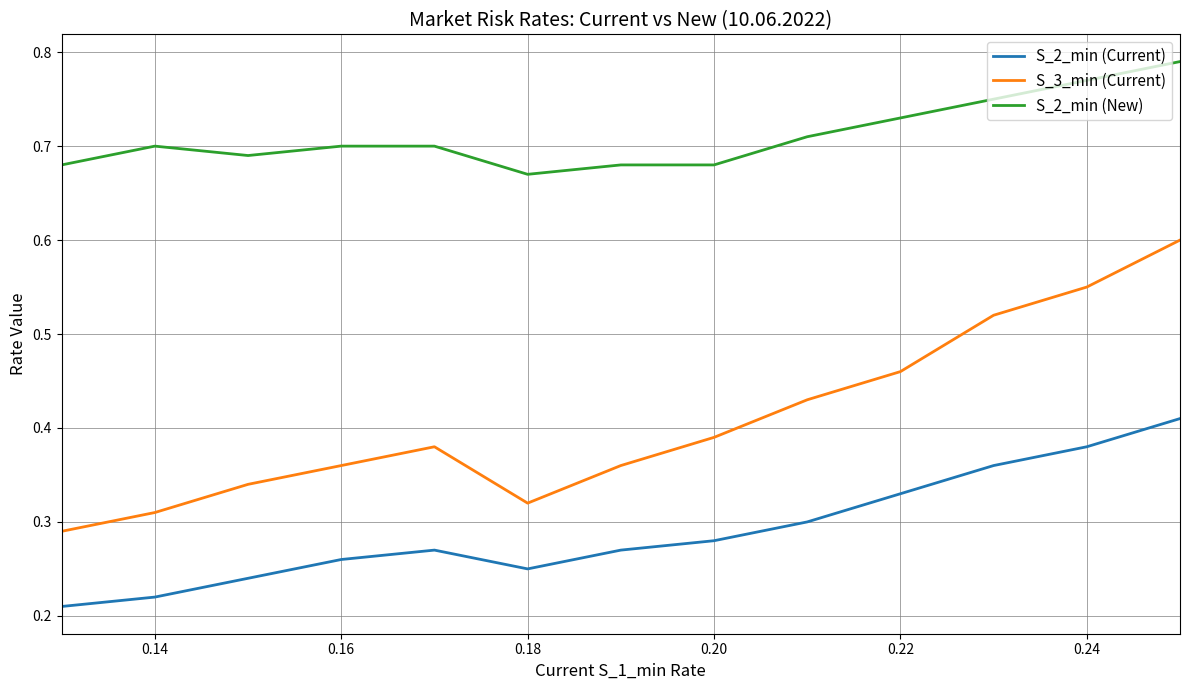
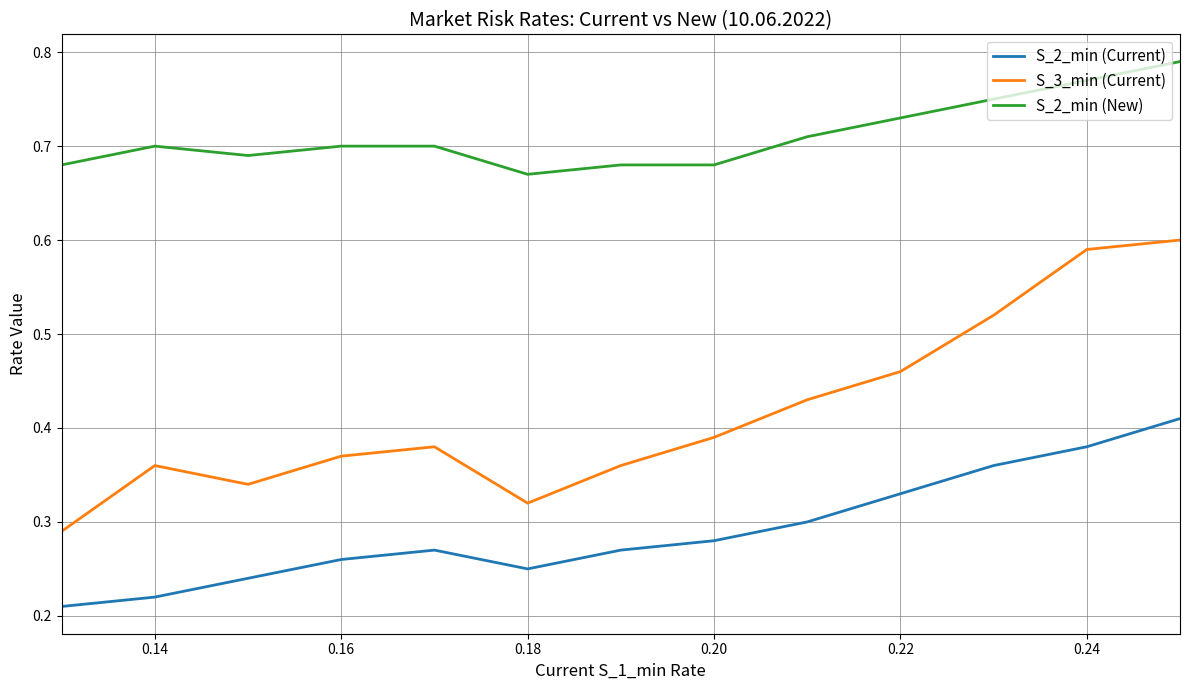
  {
    "S_2_min (Current)": {
      "0.14": 0.22,
      "0.16": 0.26,
      "0.18": 0.25,
      "0.20": 0.28,
      "0.22": 0.33,
      "0.24": 0.38
    },
    "S_3_min (Current)": {
-     "0.14": 0.31,
-     "0.16": 0.36,
+     "0.14": 0.36,
+     "0.16": 0.37,
      "0.18": 0.32,
      "0.20": 0.39,
      "0.22": 0.46,
-     "0.24": 0.55
+     "0.24": 0.59
    },
    "S_2_min (New)": {
      "0.14": 0.70,
      "0.16": 0.70,
      "0.18": 0.67,
      "0.20": 0.68,
      "0.22": 0.73
    }
  }
